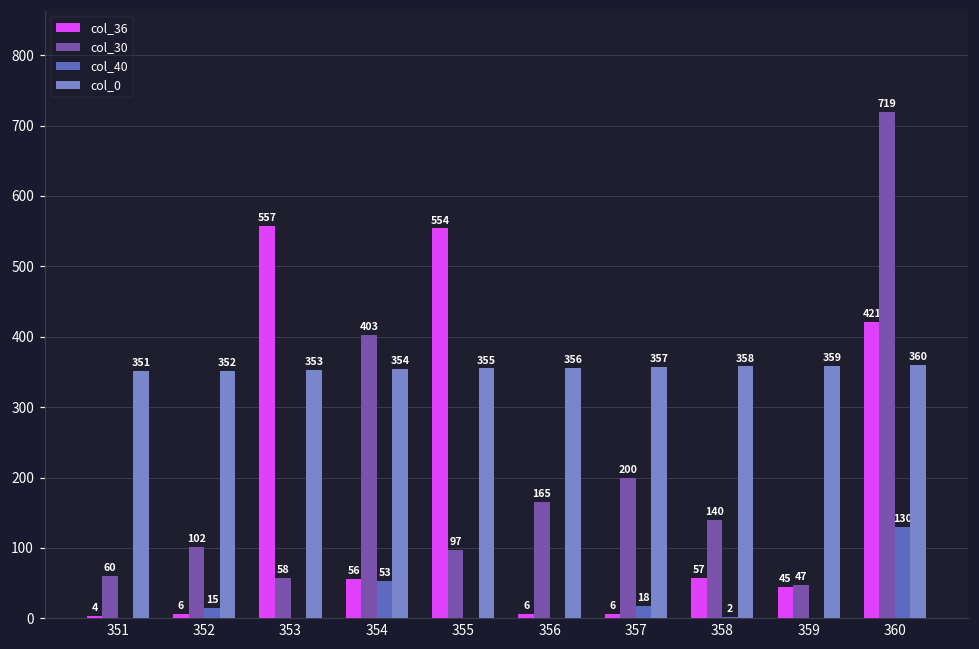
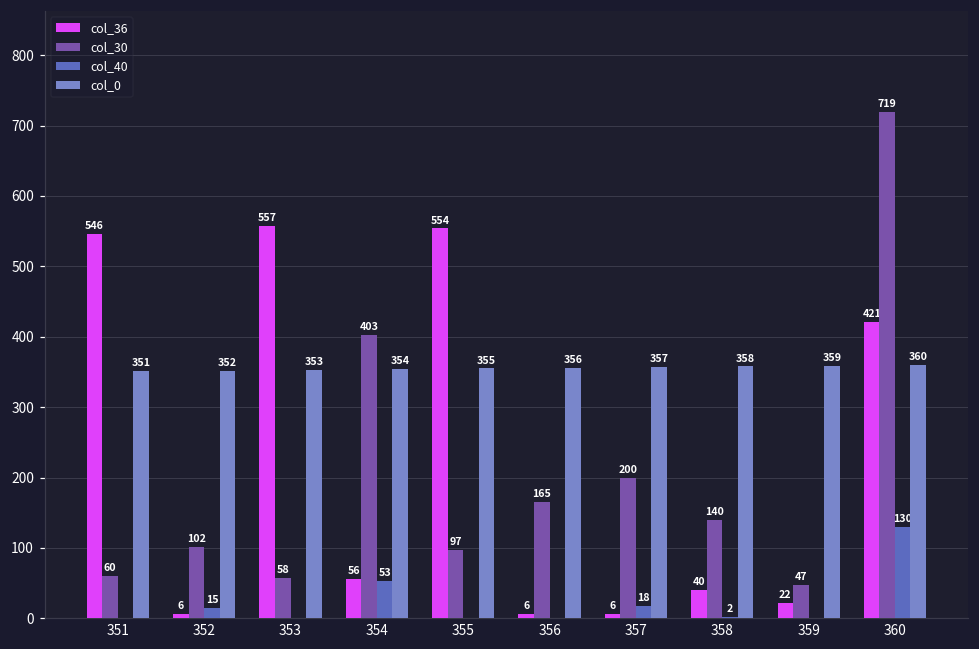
  {
    "col_36": {
-     "351": 4,
+     "351": 546,
      "352": 6,
      "353": 557,
      "354": 56,
      "355": 554,
      "356": 6,
      "357": 6,
-     "358": 57,
-     "359": 45,
+     "358": 40,
+     "359": 22,
      "360": 421
    }
  }
